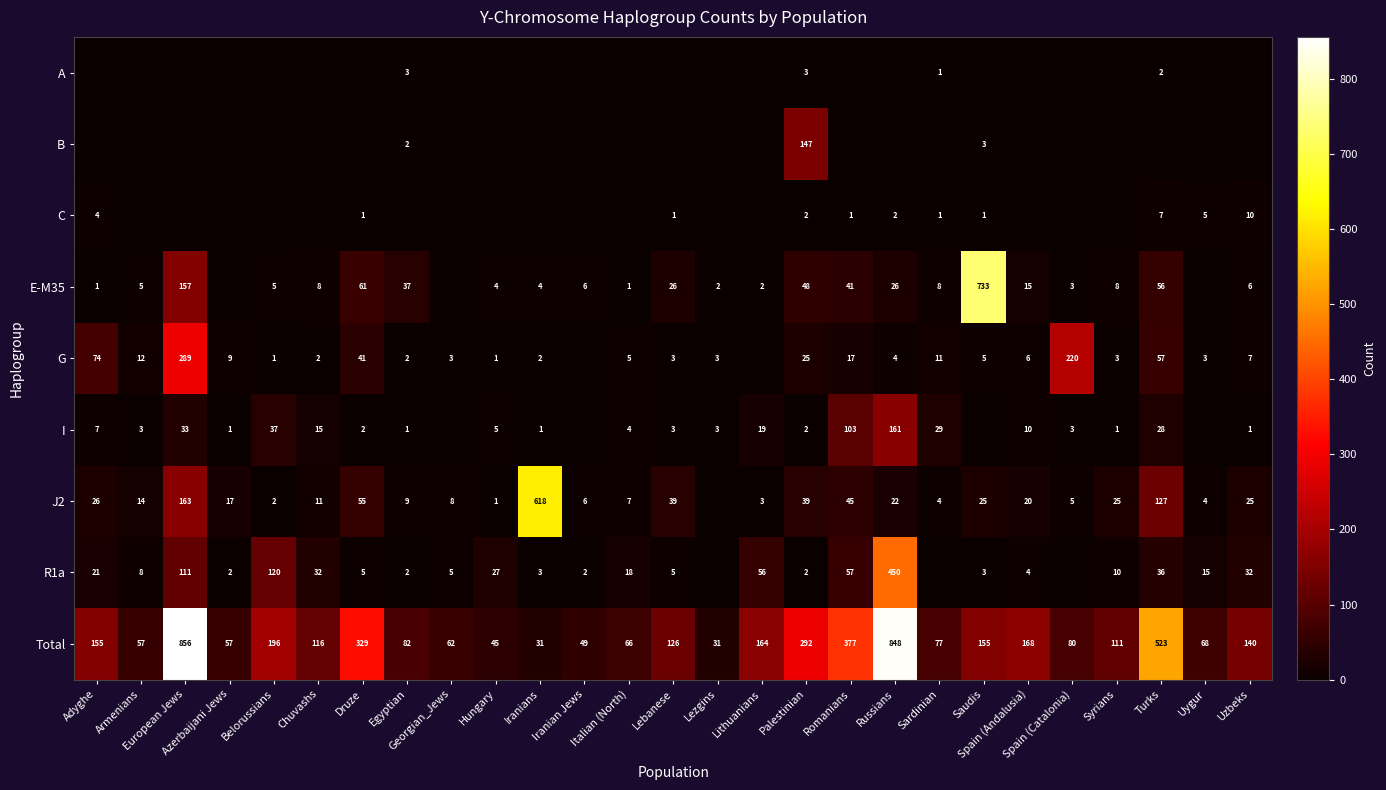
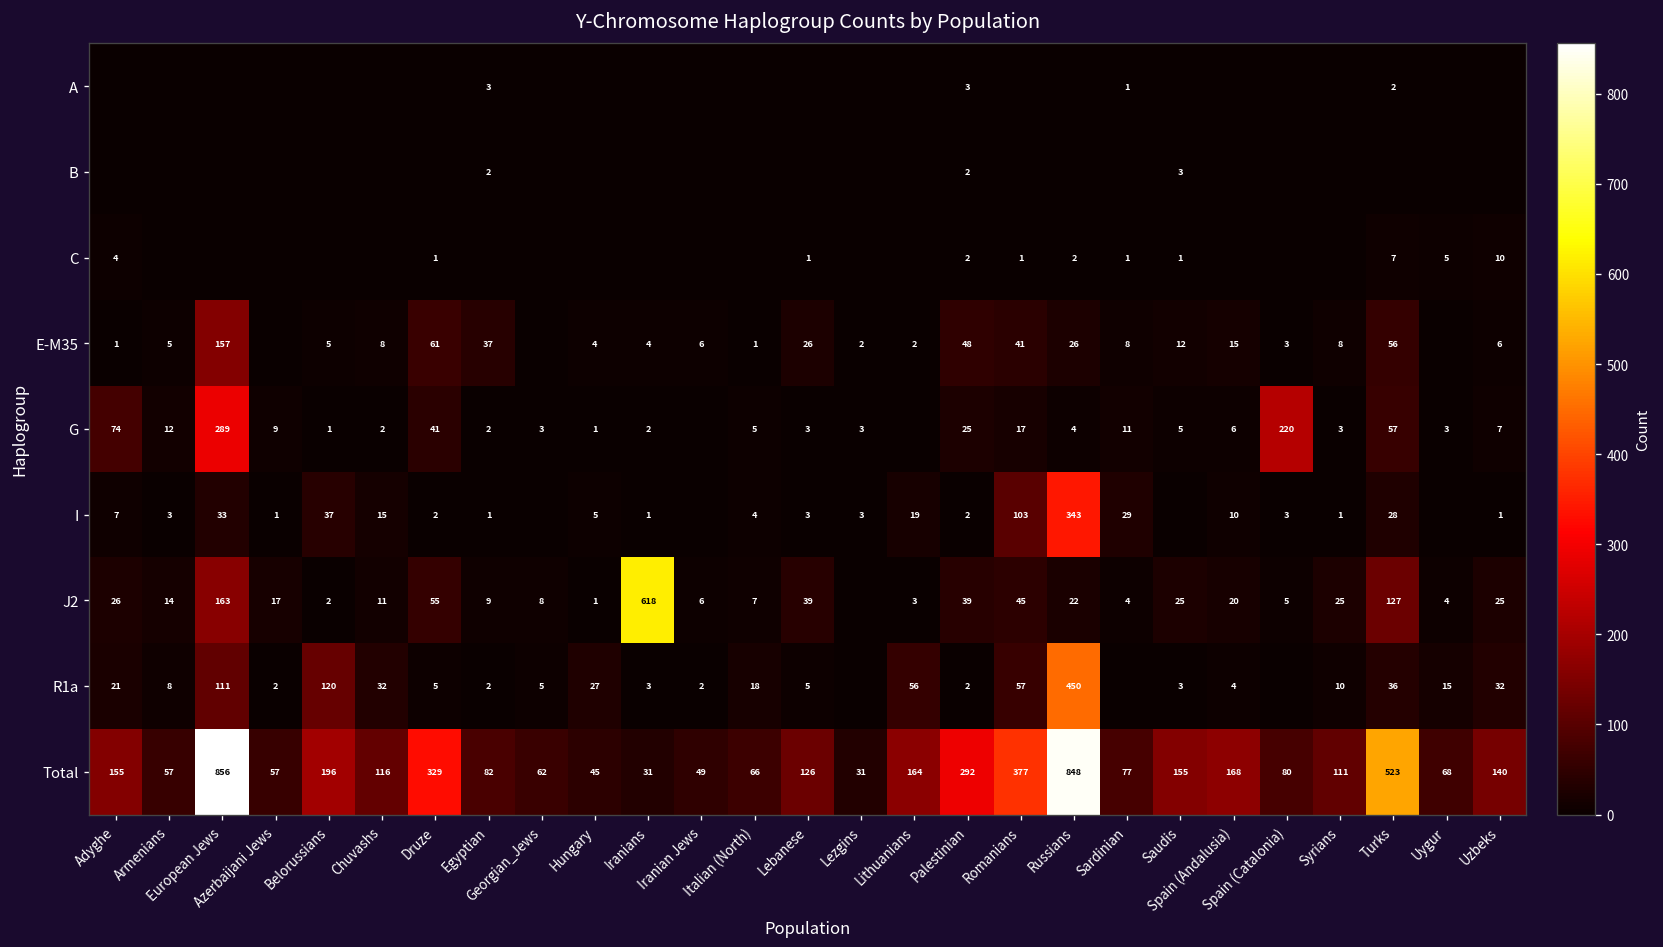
  {
    "A": {
      "Egyptian": 3,
      "Palestinian": 3,
      "Sardinian": 1,
      "Turks": 2
    },
    "B": {
      "Egyptian": 2,
-     "Palestinian": 147,
+     "Palestinian": 2,
      "Saudis": 3
    },
    "C": {
      "Adyghe": 4,
      "Druze": 1,
      "Lebanese": 1,
      "Palestinian": 2,
      "Romanians": 1,
      "Russians": 2,
      "Sardinian": 1,
      "Saudis": 1,
      "Turks": 7,
      "Uygur": 5,
      "Uzbeks": 10
    },
    "E-M35": {
      "Adyghe": 1,
      "Armenians": 5,
      "European Jews": 157,
      "Belorussians": 5,
      "Chuvashs": 8,
      "Druze": 61,
      "Egyptian": 37,
      "Hungary": 4,
      "Iranians": 4,
      "Iranian Jews": 6,
      "Italian (North)": 1,
      "Lebanese": 26,
      "Lezgins": 2,
      "Lithuanians": 2,
      "Palestinian": 48,
      "Romanians": 41,
      "Russians": 26,
      "Sardinian": 8,
-     "Saudis": 733,
+     "Saudis": 12,
      "Spain (Andalusia)": 15,
      "Spain (Catalonia)": 3,
      "Syrians": 8,
      "Turks": 56,
      "Uzbeks": 6
    },
    "G": {
      "Adyghe": 74,
      "Armenians": 12,
      "European Jews": 289,
      "Azerbaijani Jews": 9,
      "Belorussians": 1,
      "Chuvashs": 2,
      "Druze": 41,
      "Egyptian": 2,
      "Georgian_Jews": 3,
      "Hungary": 1,
      "Iranians": 2,
      "Italian (North)": 5,
      "Lebanese": 3,
      "Lezgins": 3,
      "Palestinian": 25,
      "Romanians": 17,
      "Russians": 4,
      "Sardinian": 11,
      "Saudis": 5,
      "Spain (Andalusia)": 6,
      "Spain (Catalonia)": 220,
      "Syrians": 3,
      "Turks": 57,
      "Uygur": 3,
      "Uzbeks": 7
    },
    "I": {
      "Adyghe": 7,
      "Armenians": 3,
      "European Jews": 33,
      "Azerbaijani Jews": 1,
      "Belorussians": 37,
      "Chuvashs": 15,
      "Druze": 2,
      "Egyptian": 1,
      "Hungary": 5,
      "Iranians": 1,
      "Italian (North)": 4,
      "Lebanese": 3,
      "Lezgins": 3,
      "Lithuanians": 19,
      "Palestinian": 2,
      "Romanians": 103,
-     "Russians": 161,
+     "Russians": 343,
      "Sardinian": 29,
      "Spain (Andalusia)": 10,
      "Spain (Catalonia)": 3,
      "Syrians": 1,
      "Turks": 28,
      "Uzbeks": 1
    },
    "J2": {
      "Adyghe": 26,
      "Armenians": 14,
      "European Jews": 163,
      "Azerbaijani Jews": 17,
      "Belorussians": 2,
      "Chuvashs": 11,
      "Druze": 55,
      "Egyptian": 9,
      "Georgian_Jews": 8,
      "Hungary": 1,
      "Iranians": 618,
      "Iranian Jews": 6,
      "Italian (North)": 7,
      "Lebanese": 39,
      "Lithuanians": 3,
      "Palestinian": 39,
      "Romanians": 45,
      "Russians": 22,
      "Sardinian": 4,
      "Saudis": 25,
      "Spain (Andalusia)": 20,
      "Spain (Catalonia)": 5,
      "Syrians": 25,
      "Turks": 127,
      "Uygur": 4,
      "Uzbeks": 25
    },
    "R1a": {
      "Adyghe": 21,
      "Armenians": 8,
      "European Jews": 111,
      "Azerbaijani Jews": 2,
      "Belorussians": 120,
      "Chuvashs": 32,
      "Druze": 5,
      "Egyptian": 2,
      "Georgian_Jews": 5,
      "Hungary": 27,
      "Iranians": 3,
      "Iranian Jews": 2,
      "Italian (North)": 18,
      "Lebanese": 5,
      "Lithuanians": 56,
      "Palestinian": 2,
      "Romanians": 57,
      "Russians": 450,
      "Saudis": 3,
      "Spain (Andalusia)": 4,
      "Syrians": 10,
      "Turks": 36,
      "Uygur": 15,
      "Uzbeks": 32
    },
    "Total": {
      "Adyghe": 155,
      "Armenians": 57,
      "European Jews": 856,
      "Azerbaijani Jews": 57,
      "Belorussians": 196,
      "Chuvashs": 116,
      "Druze": 329,
      "Egyptian": 82,
      "Georgian_Jews": 62,
      "Hungary": 45,
      "Iranians": 31,
      "Iranian Jews": 49,
      "Italian (North)": 66,
      "Lebanese": 126,
      "Lezgins": 31,
      "Lithuanians": 164,
      "Palestinian": 292,
      "Romanians": 377,
      "Russians": 848,
      "Sardinian": 77,
      "Saudis": 155,
      "Spain (Andalusia)": 168,
      "Spain (Catalonia)": 80,
      "Syrians": 111,
      "Turks": 523,
      "Uygur": 68,
      "Uzbeks": 140
    }
  }
